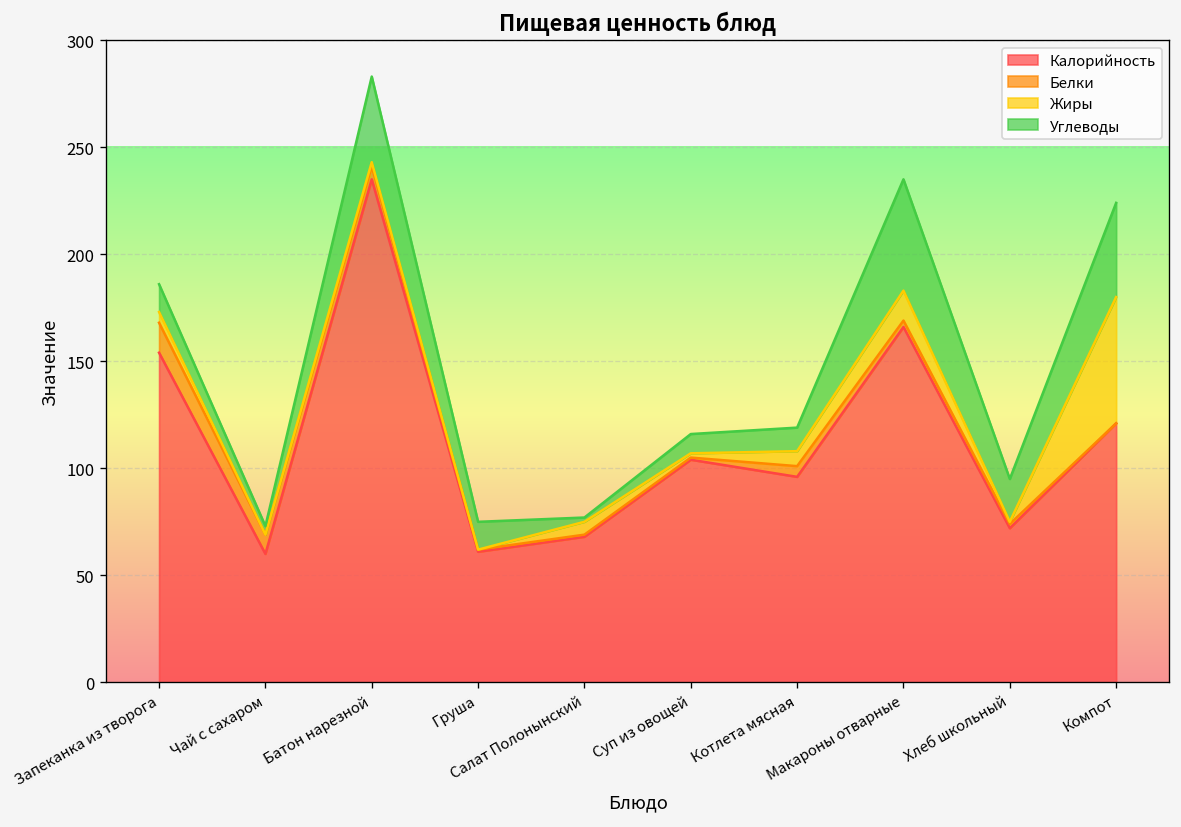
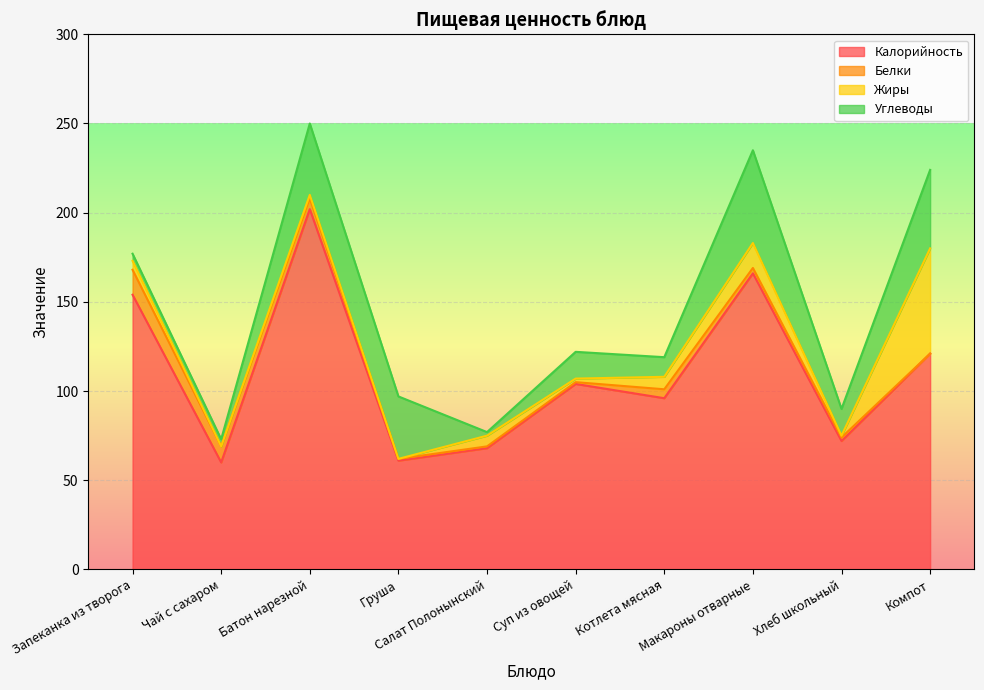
  {
    "Калорийность": {
      "Запеканка из творога": 154,
      "Чай с сахаром": 60,
-     "Батон нарезной": 235,
+     "Батон нарезной": 202,
      "Котлета мясная": 96,
      "Макароны отварные": 166,
      "Хлеб школьный": 72
    },
    "Белки": {
      "Запеканка из творога": 14,
      "Батон нарезной": 6,
      "Котлета мясная": 5,
      "Макароны отварные": 3
    },
    "Жиры": {
      "Запеканка из творога": 5,
      "Батон нарезной": 2,
      "Салат Полонынский": 6,
      "Суп из овощей": 2,
      "Котлета мясная": 7,
      "Макароны отварные": 14,
      "Компот": 59
    },
    "Углеводы": {
-     "Запеканка из творога": 13,
+     "Запеканка из творога": 4,
      "Чай с сахаром": 4,
      "Батон нарезной": 40,
-     "Груша": 13,
+     "Груша": 35,
      "Салат Полонынский": 2,
-     "Суп из овощей": 9,
+     "Суп из овощей": 15,
      "Котлета мясная": 11,
      "Макароны отварные": 52,
-     "Хлеб школьный": 20,
+     "Хлеб школьный": 15,
      "Компот": 44
    }
  }
